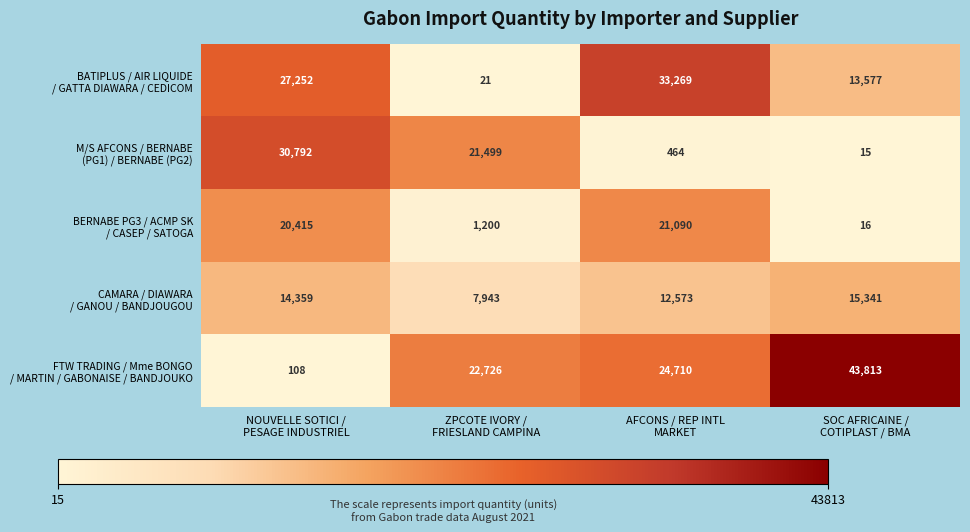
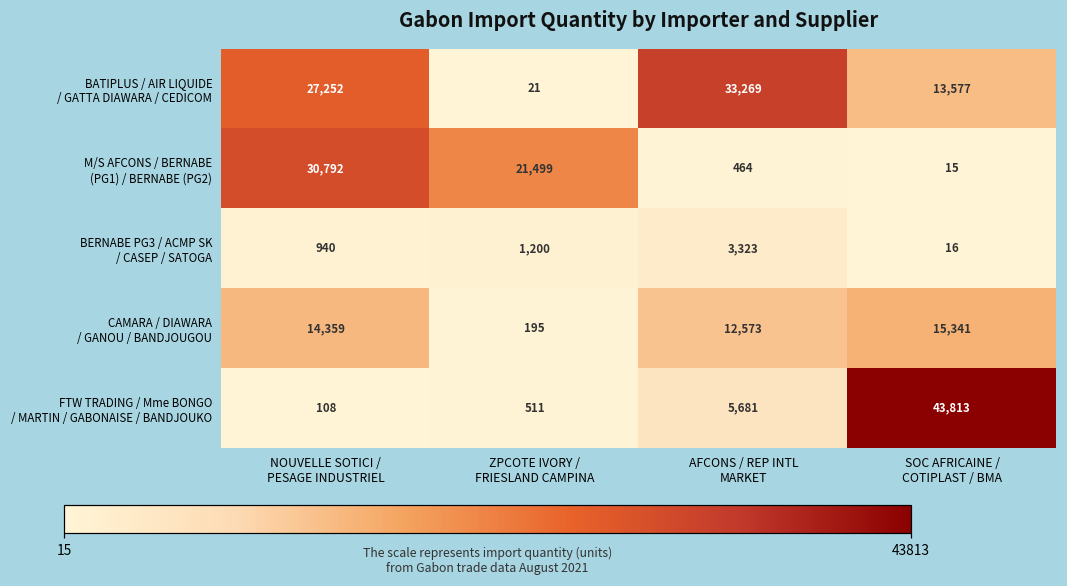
  {
    "BATIPLUS / AIR LIQUIDE / GATTA DIAWARA / CEDICOM": {
      "NOUVELLE SOTICI / PESAGE INDUSTRIEL": "27,252",
      "ZPCOTE IVORY / FRIESLAND CAMPINA": "21",
      "AFCONS / REP INTL MARKET": "33,269",
      "SOC AFRICAINE / COTIPLAST / BMA": "13,577"
    },
    "M/S AFCONS / BERNABE (PG1) / BERNABE (PG2)": {
      "NOUVELLE SOTICI / PESAGE INDUSTRIEL": "30,792",
      "ZPCOTE IVORY / FRIESLAND CAMPINA": "21,499",
      "AFCONS / REP INTL MARKET": "464",
      "SOC AFRICAINE / COTIPLAST / BMA": "15"
    },
    "BERNABE PG3 / ACMP SK / CASEP / SATOGA": {
-     "NOUVELLE SOTICI / PESAGE INDUSTRIEL": "20,415",
+     "NOUVELLE SOTICI / PESAGE INDUSTRIEL": "940",
      "ZPCOTE IVORY / FRIESLAND CAMPINA": "1,200",
-     "AFCONS / REP INTL MARKET": "21,090",
+     "AFCONS / REP INTL MARKET": "3,323",
      "SOC AFRICAINE / COTIPLAST / BMA": "16"
    },
    "CAMARA / DIAWARA / GANOU / BANDJOUGOU": {
      "NOUVELLE SOTICI / PESAGE INDUSTRIEL": "14,359",
-     "ZPCOTE IVORY / FRIESLAND CAMPINA": "7,943",
+     "ZPCOTE IVORY / FRIESLAND CAMPINA": "195",
      "AFCONS / REP INTL MARKET": "12,573",
      "SOC AFRICAINE / COTIPLAST / BMA": "15,341"
    },
    "FTW TRADING / Mme BONGO / MARTIN / GABONAISE / BANDJOUKO": {
      "NOUVELLE SOTICI / PESAGE INDUSTRIEL": "108",
-     "ZPCOTE IVORY / FRIESLAND CAMPINA": "22,726",
-     "AFCONS / REP INTL MARKET": "24,710",
+     "ZPCOTE IVORY / FRIESLAND CAMPINA": "511",
+     "AFCONS / REP INTL MARKET": "5,681",
      "SOC AFRICAINE / COTIPLAST / BMA": "43,813"
    }
  }
